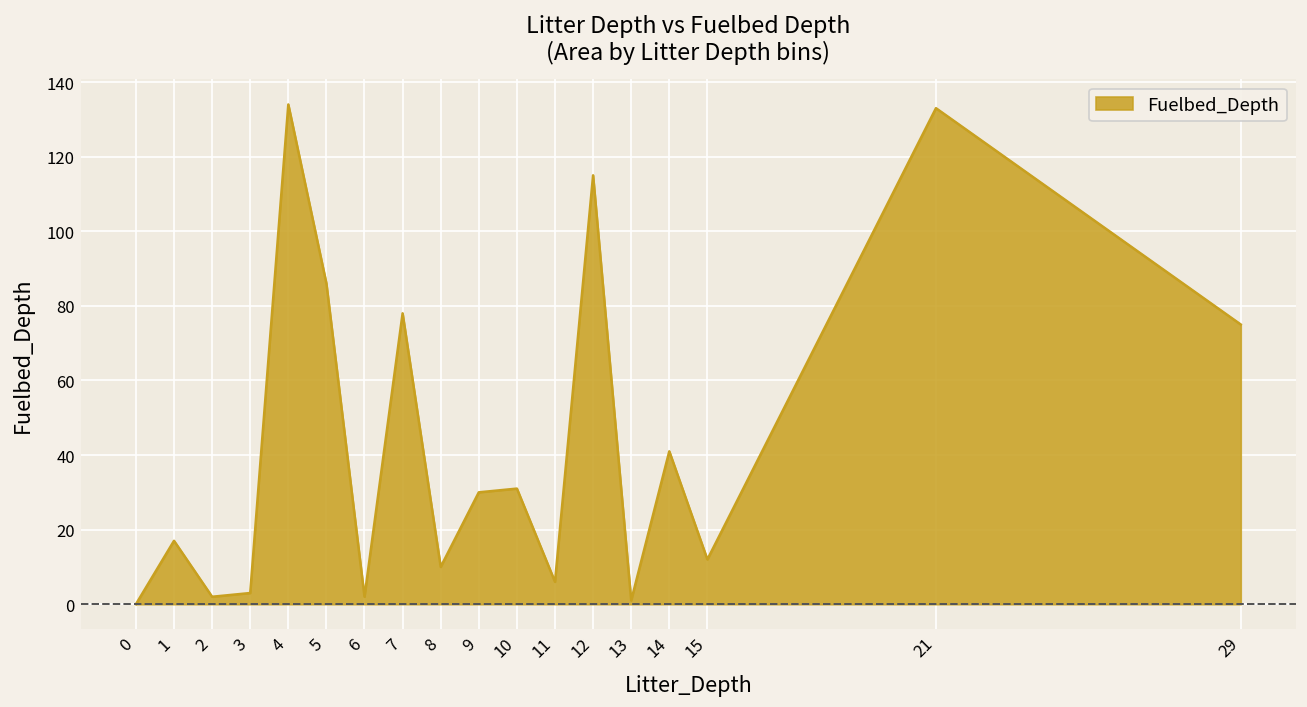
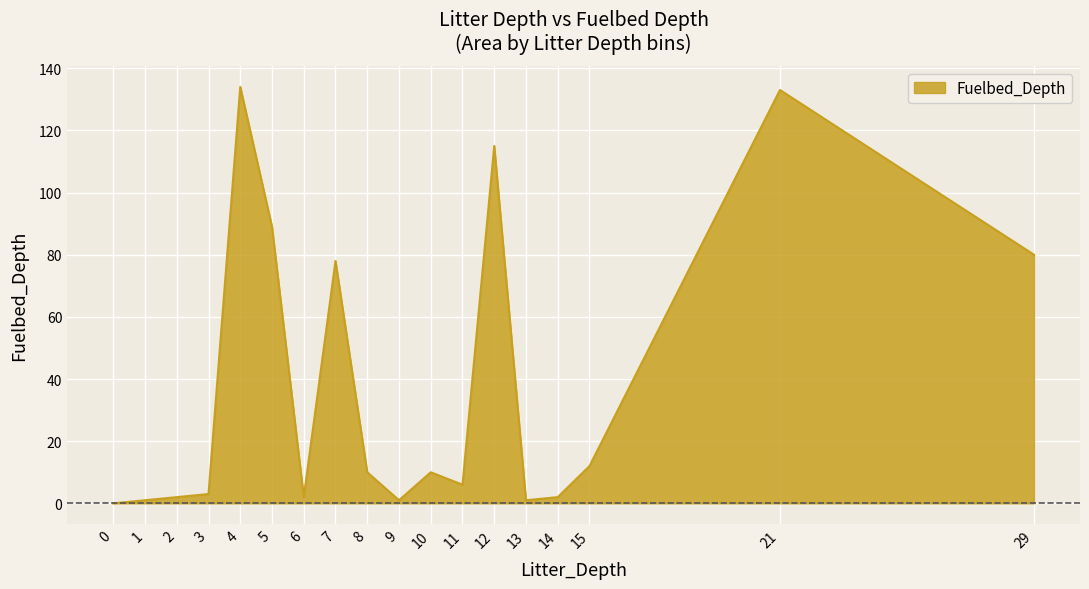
  {
    "0": 0,
-   "1": 17,
+   "1": 1,
    "2": 2,
    "3": 3,
    "4": 134,
-   "5": 86,
+   "5": 89,
    "6": 2,
    "7": 78,
    "8": 10,
-   "9": 30,
-   "10": 31,
+   "9": 1,
+   "10": 10,
    "11": 6,
    "12": 115,
    "13": 1,
-   "14": 41,
+   "14": 2,
    "15": 12,
    "21": 133,
-   "29": 75
+   "29": 80
  }
